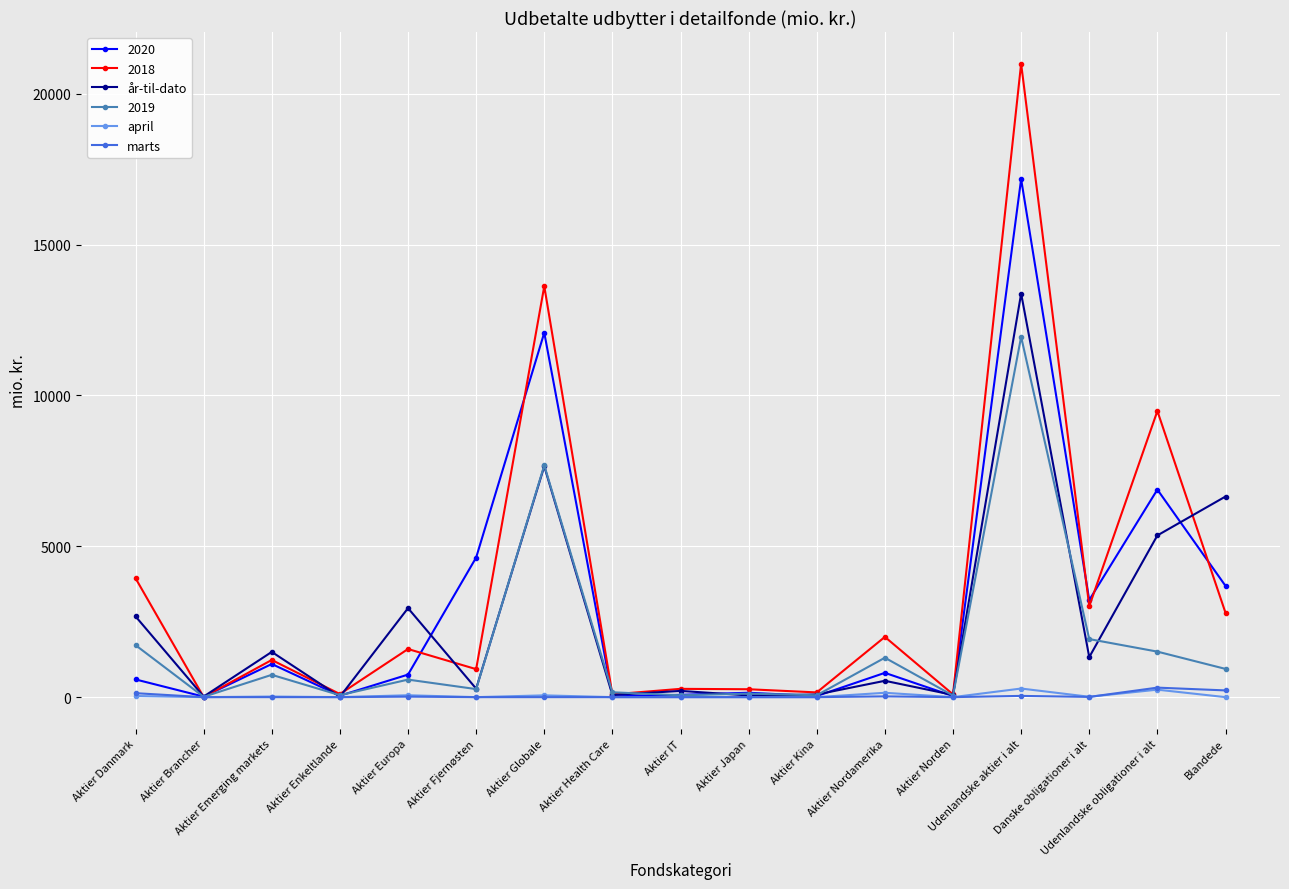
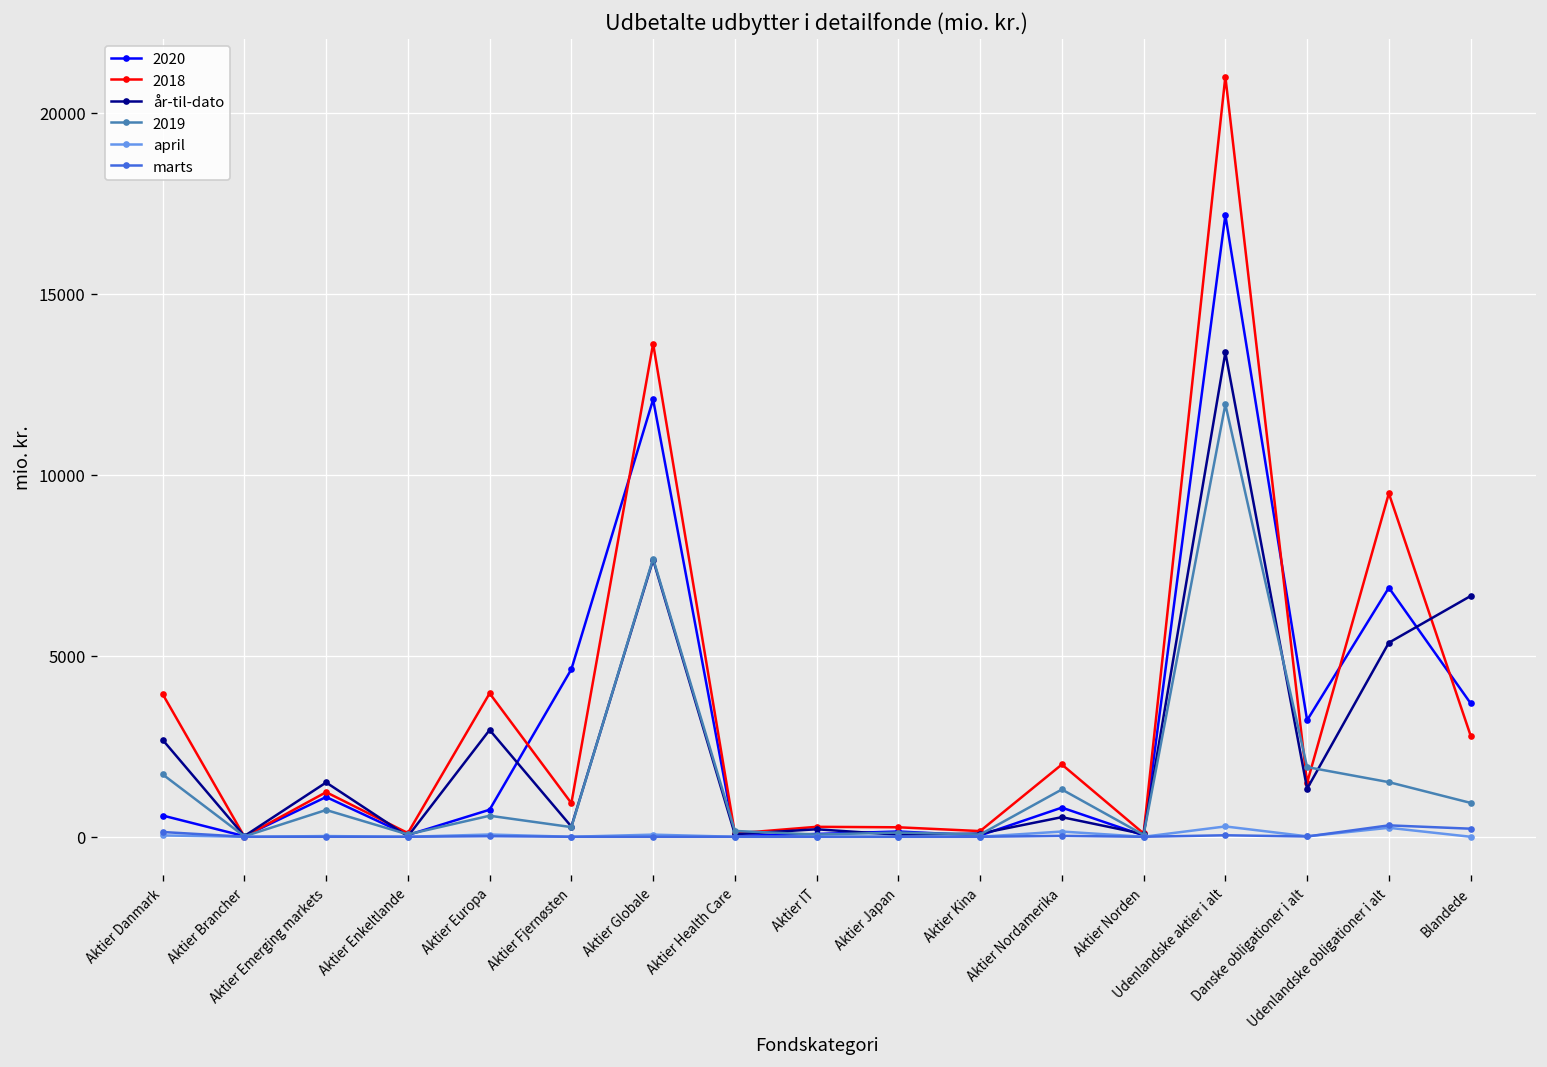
  {
    "2020": {
      "Aktier Danmark": 600,
      "Aktier Emerging markets": 1100,
      "Aktier Europa": 700,
      "Aktier Fjernøsten": 4600,
      "Aktier Globale": 12100,
      "Aktier Nordamerika": 800,
      "Udenlandske aktier i alt": 17200,
      "Danske obligationer i alt": 3200,
      "Udenlandske obligationer i alt": 6900,
      "Blandede": 3700
    },
    "2018": {
      "Aktier Danmark": 3900,
      "Aktier Emerging markets": 1200,
-     "Aktier Europa": 1600,
+     "Aktier Europa": 4000,
      "Aktier Fjernøsten": 900,
      "Aktier Globale": 13600,
      "Aktier Japan": 300,
      "Aktier Nordamerika": 2000,
      "Udenlandske aktier i alt": 21000,
-     "Danske obligationer i alt": 3000,
+     "Danske obligationer i alt": 1500,
      "Udenlandske obligationer i alt": 9500,
      "Blandede": 2800
    },
    "år-til-dato": {
      "Aktier Danmark": 2700,
      "Aktier Emerging markets": 1500,
      "Aktier Europa": 2900,
      "Aktier Nordamerika": 500,
      "Udenlandske aktier i alt": 13400,
      "Danske obligationer i alt": 1300,
      "Udenlandske obligationer i alt": 5400,
      "Blandede": 6600
    }
  }
